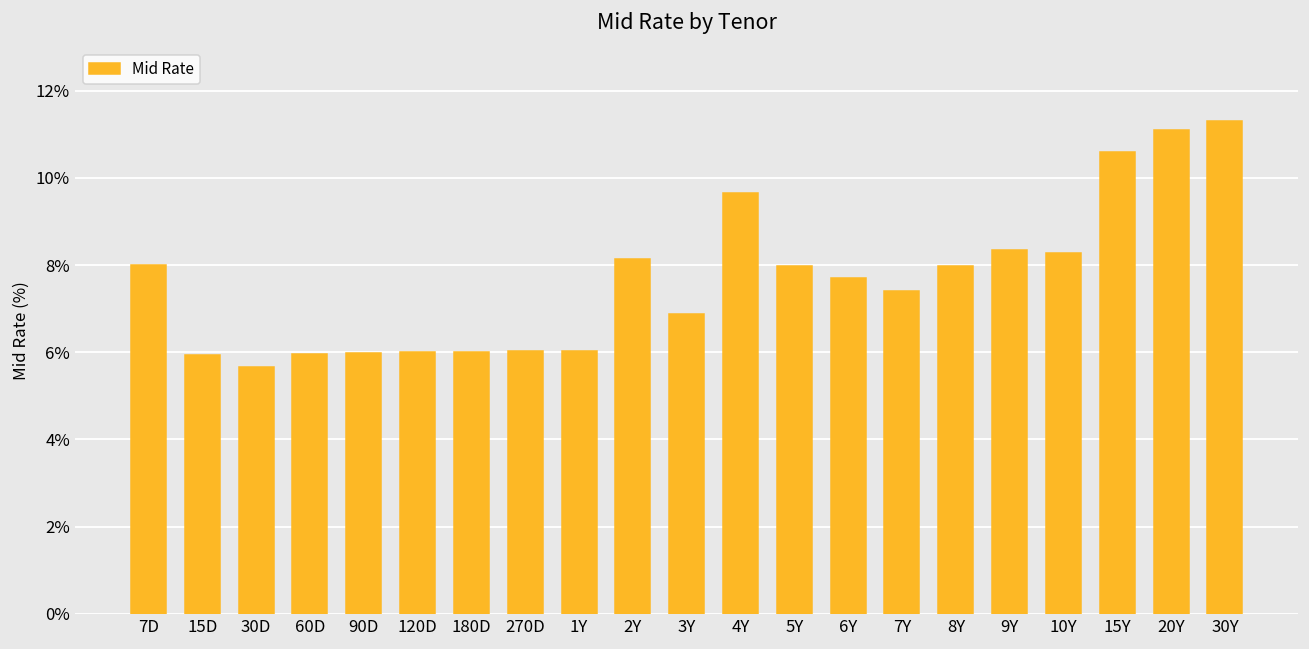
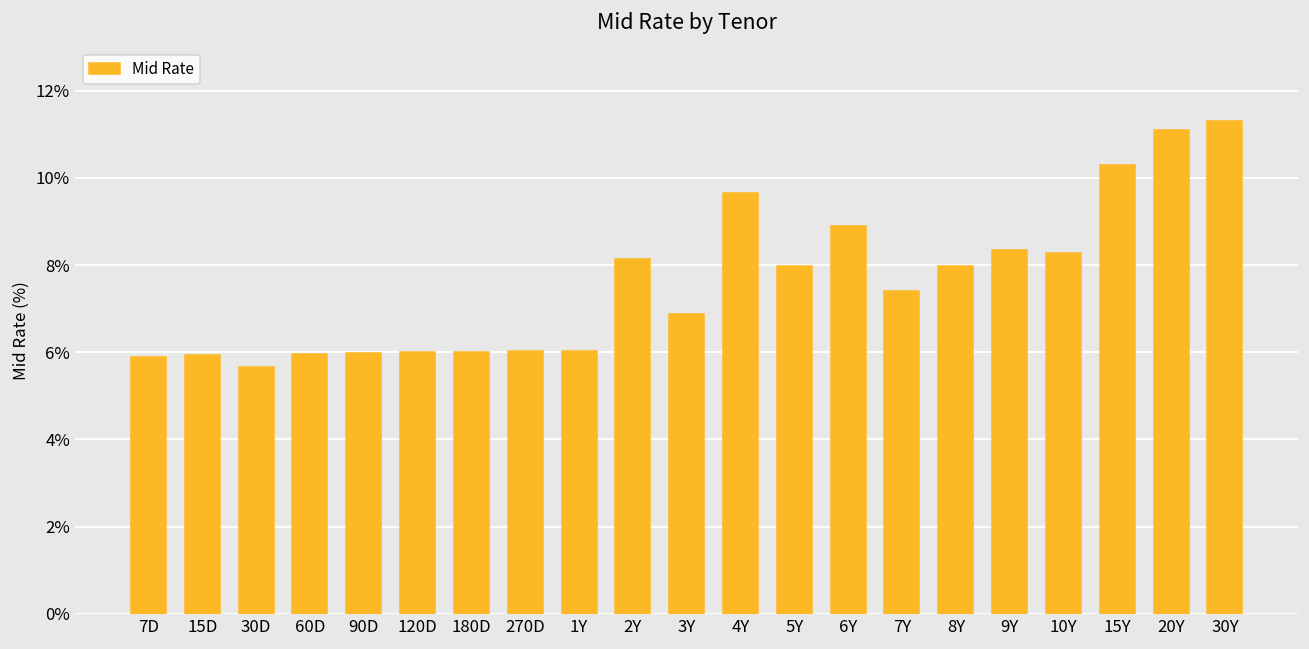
  {
-   "7D": "8.0%",
+   "7D": "5.9%",
    "15D": "5.9%",
    "30D": "5.7%",
    "60D": "6.0%",
    "90D": "6.0%",
    "120D": "6.0%",
    "180D": "6.0%",
    "270D": "6.0%",
    "1Y": "6.0%",
    "2Y": "8.1%",
    "3Y": "6.9%",
    "4Y": "9.7%",
    "5Y": "8.0%",
-   "6Y": "7.7%",
+   "6Y": "8.9%",
    "7Y": "7.4%",
    "8Y": "8.0%",
    "9Y": "8.4%",
    "10Y": "8.3%",
-   "15Y": "10.6%",
+   "15Y": "10.3%",
    "20Y": "11.1%",
    "30Y": "11.3%"
  }
